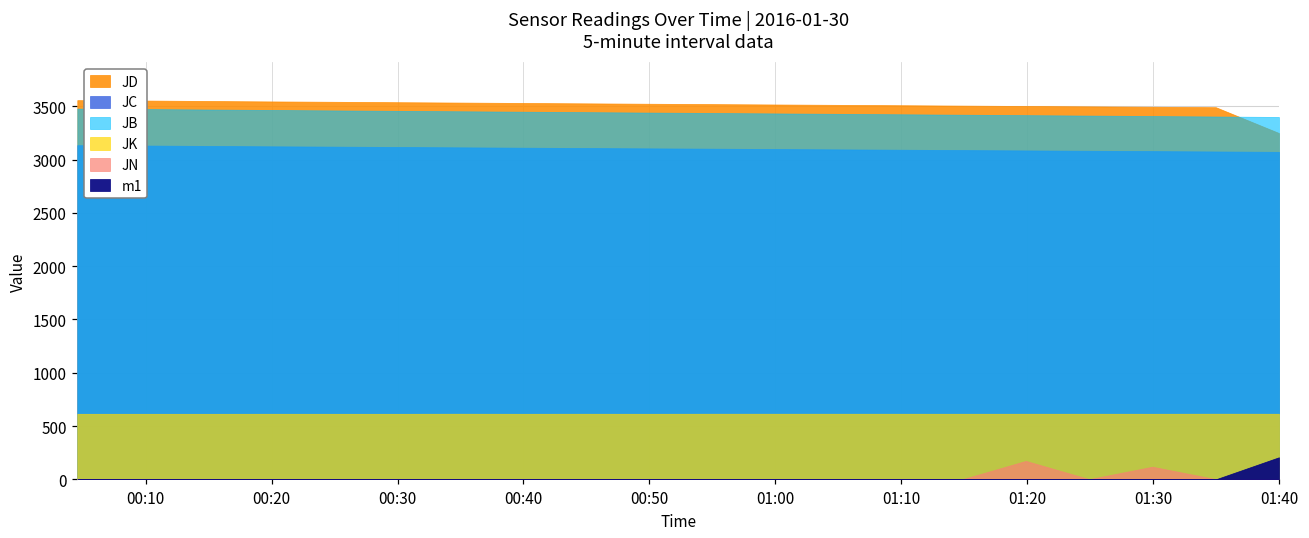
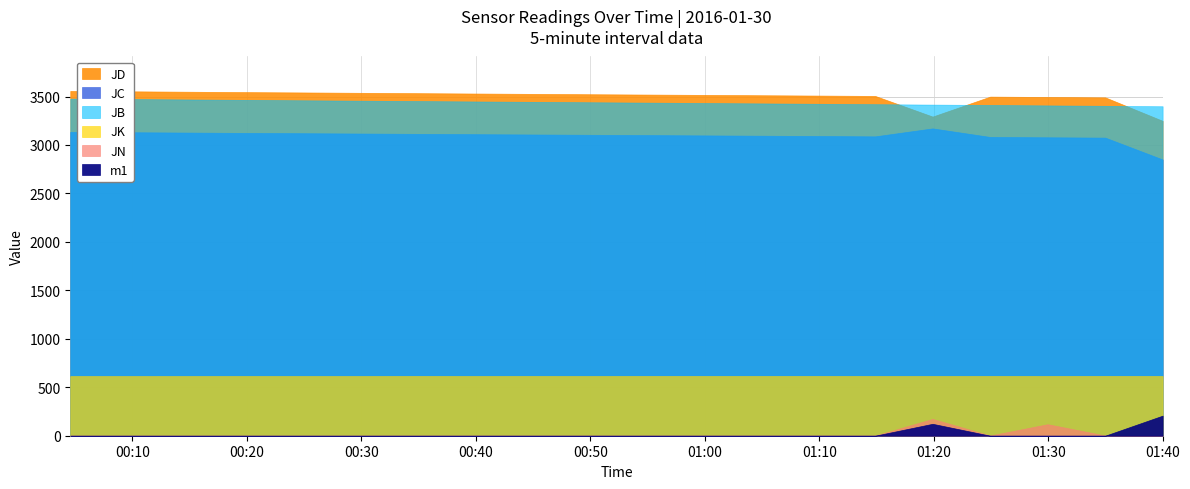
  {
    "JD": {
-     "01:20": 3500,
+     "01:20": 3300,
      "01:30": 3500,
      "01:40": 3200
    },
    "JC": {
-     "01:20": 3100,
+     "01:20": 3200,
      "01:30": 3100,
-     "01:40": 3100
+     "01:40": 2900
    },
    "JB": {
      "01:20": 3400,
      "01:30": 3400,
      "01:40": 3400
    },
    "JK": {
      "01:20": 600,
      "01:30": 600,
      "01:40": 600
    },
    "JN": {
      "01:20": 200,
      "01:30": 100
    },
    "m1": {
-     "01:20": 0,
+     "01:20": 100,
      "01:40": 200
    }
  }
